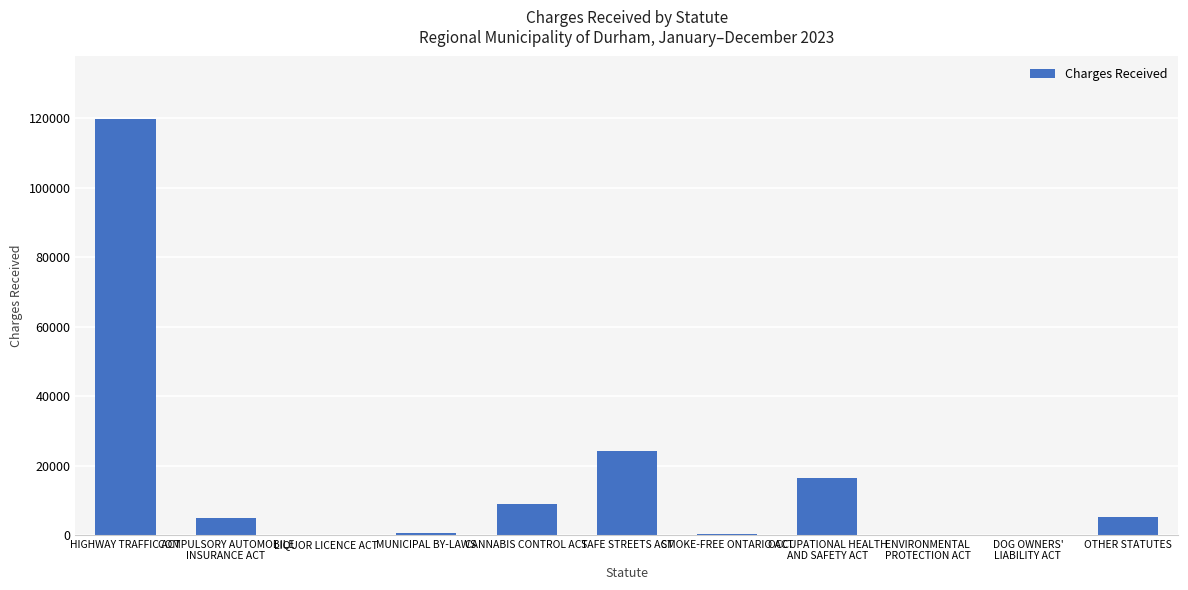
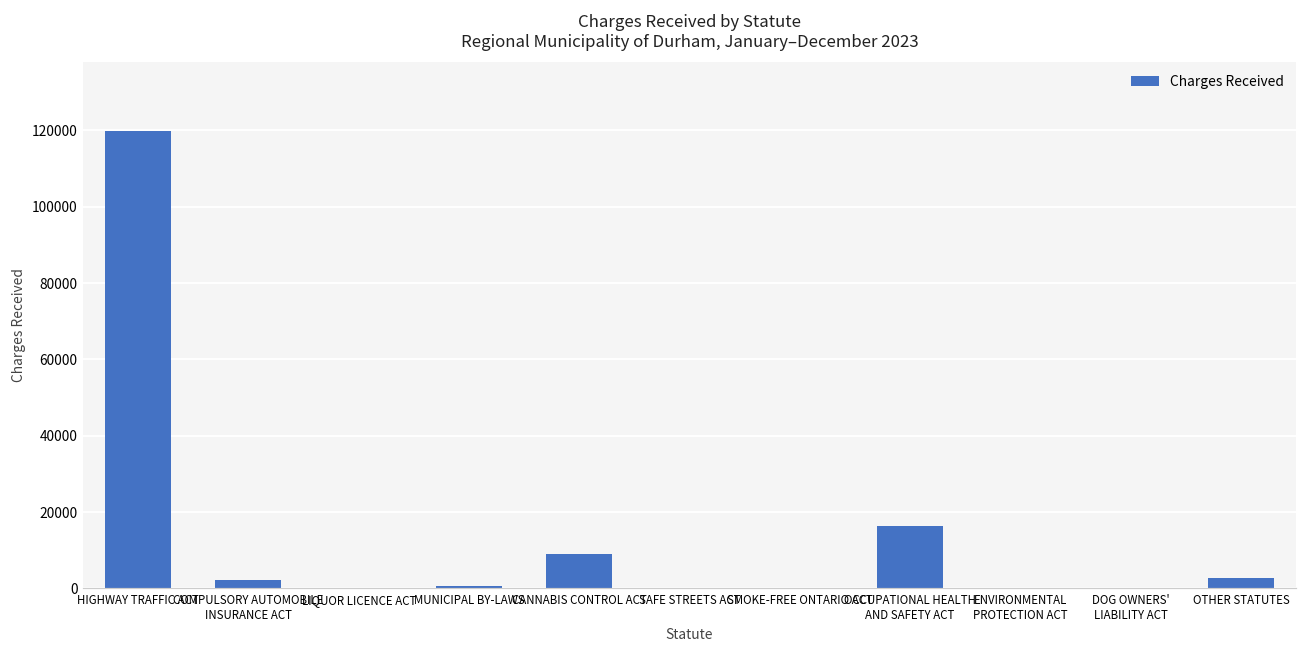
  {
-   "COMPULSORY AUTOMOBILE INSURANCE ACT": 5000,
+   "COMPULSORY AUTOMOBILE INSURANCE ACT": 2000,
    "CANNABIS CONTROL ACT": 9000,
-   "SAFE STREETS ACT": 24000,
+   "SAFE STREETS ACT": 0,
    "OCCUPATIONAL HEALTH AND SAFETY ACT": 16000,
-   "OTHER STATUTES": 5000
+   "OTHER STATUTES": 3000
  }
